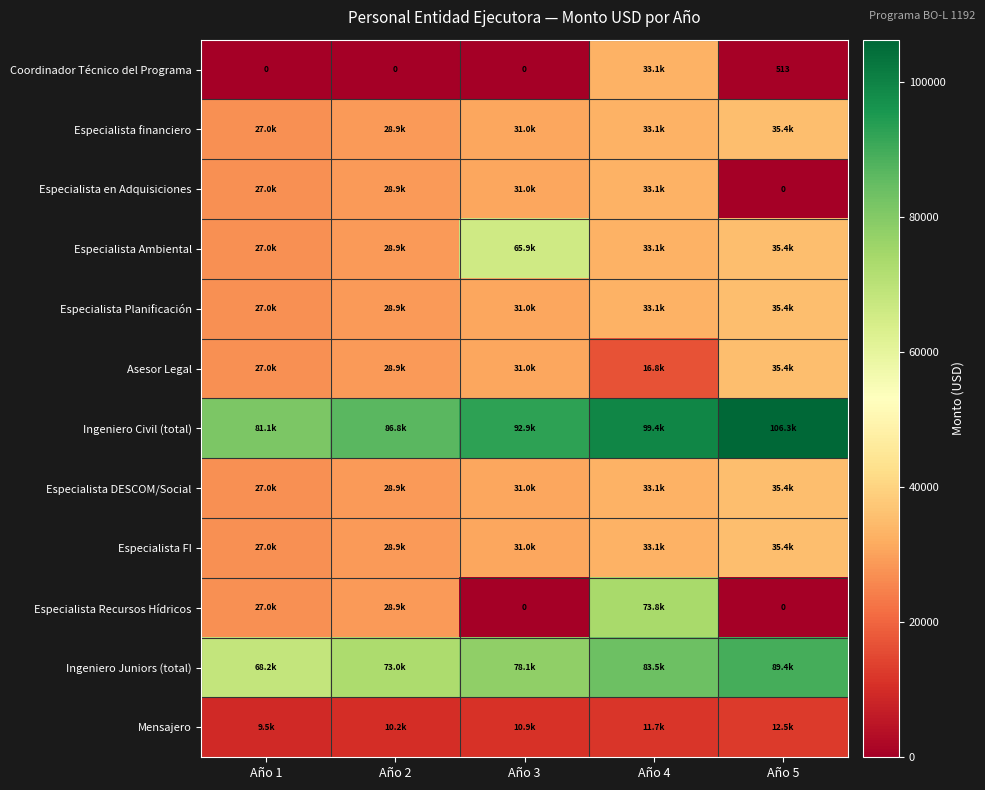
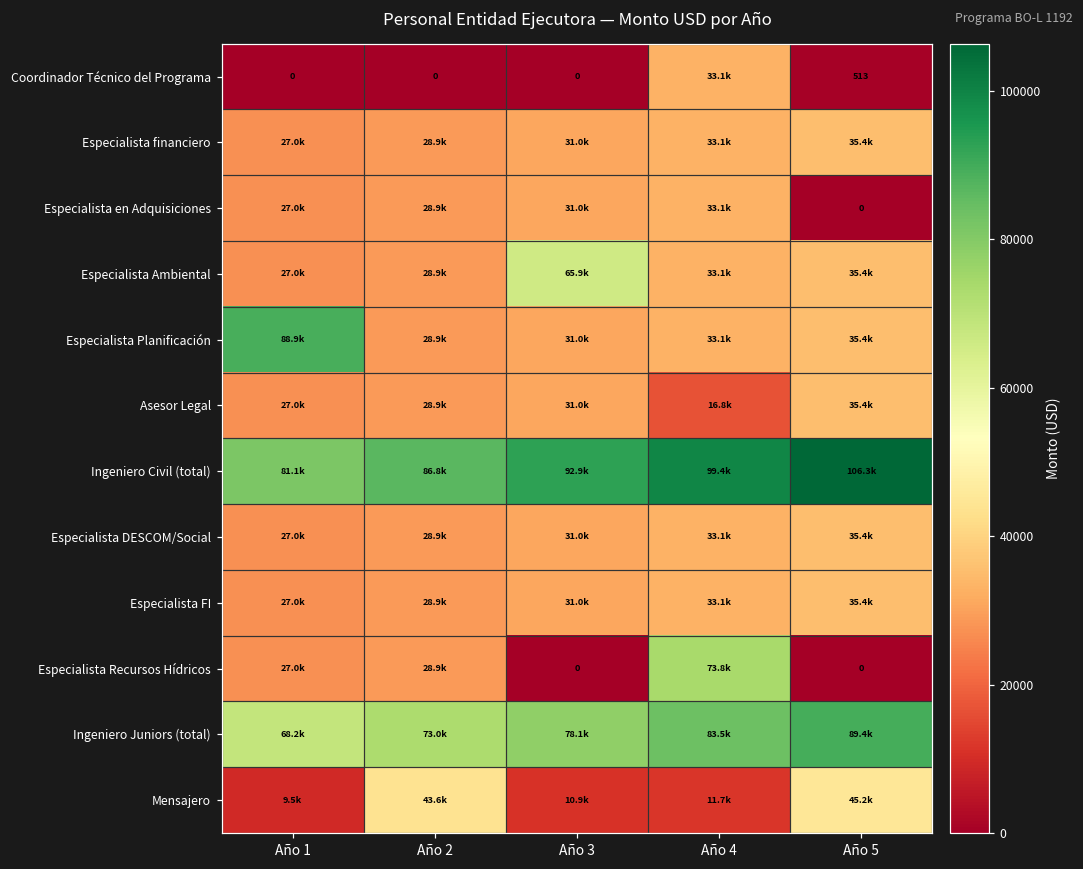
  {
    "Coordinador Técnico del Programa": {
      "Año 1": "0",
      "Año 2": "0",
      "Año 3": "0",
      "Año 4": "33.1k",
      "Año 5": "513"
    },
    "Especialista financiero": {
      "Año 1": "27.0k",
      "Año 2": "28.9k",
      "Año 3": "31.0k",
      "Año 4": "33.1k",
      "Año 5": "35.4k"
    },
    "Especialista en Adquisiciones": {
      "Año 1": "27.0k",
      "Año 2": "28.9k",
      "Año 3": "31.0k",
      "Año 4": "33.1k",
      "Año 5": "0"
    },
    "Especialista Ambiental": {
      "Año 1": "27.0k",
      "Año 2": "28.9k",
      "Año 3": "65.9k",
      "Año 4": "33.1k",
      "Año 5": "35.4k"
    },
    "Especialista Planificación": {
-     "Año 1": "27.0k",
+     "Año 1": "88.9k",
      "Año 2": "28.9k",
      "Año 3": "31.0k",
      "Año 4": "33.1k",
      "Año 5": "35.4k"
    },
    "Asesor Legal": {
      "Año 1": "27.0k",
      "Año 2": "28.9k",
      "Año 3": "31.0k",
      "Año 4": "16.8k",
      "Año 5": "35.4k"
    },
    "Ingeniero Civil (total)": {
      "Año 1": "81.1k",
      "Año 2": "86.8k",
      "Año 3": "92.9k",
      "Año 4": "99.4k",
      "Año 5": "106.3k"
    },
    "Especialista DESCOM/Social": {
      "Año 1": "27.0k",
      "Año 2": "28.9k",
      "Año 3": "31.0k",
      "Año 4": "33.1k",
      "Año 5": "35.4k"
    },
    "Especialista FI": {
      "Año 1": "27.0k",
      "Año 2": "28.9k",
      "Año 3": "31.0k",
      "Año 4": "33.1k",
      "Año 5": "35.4k"
    },
    "Especialista Recursos Hídricos": {
      "Año 1": "27.0k",
      "Año 2": "28.9k",
      "Año 3": "0",
      "Año 4": "73.8k",
      "Año 5": "0"
    },
    "Ingeniero Juniors (total)": {
      "Año 1": "68.2k",
      "Año 2": "73.0k",
      "Año 3": "78.1k",
      "Año 4": "83.5k",
      "Año 5": "89.4k"
    },
    "Mensajero": {
      "Año 1": "9.5k",
-     "Año 2": "10.2k",
+     "Año 2": "43.6k",
      "Año 3": "10.9k",
      "Año 4": "11.7k",
-     "Año 5": "12.5k"
+     "Año 5": "45.2k"
    }
  }
